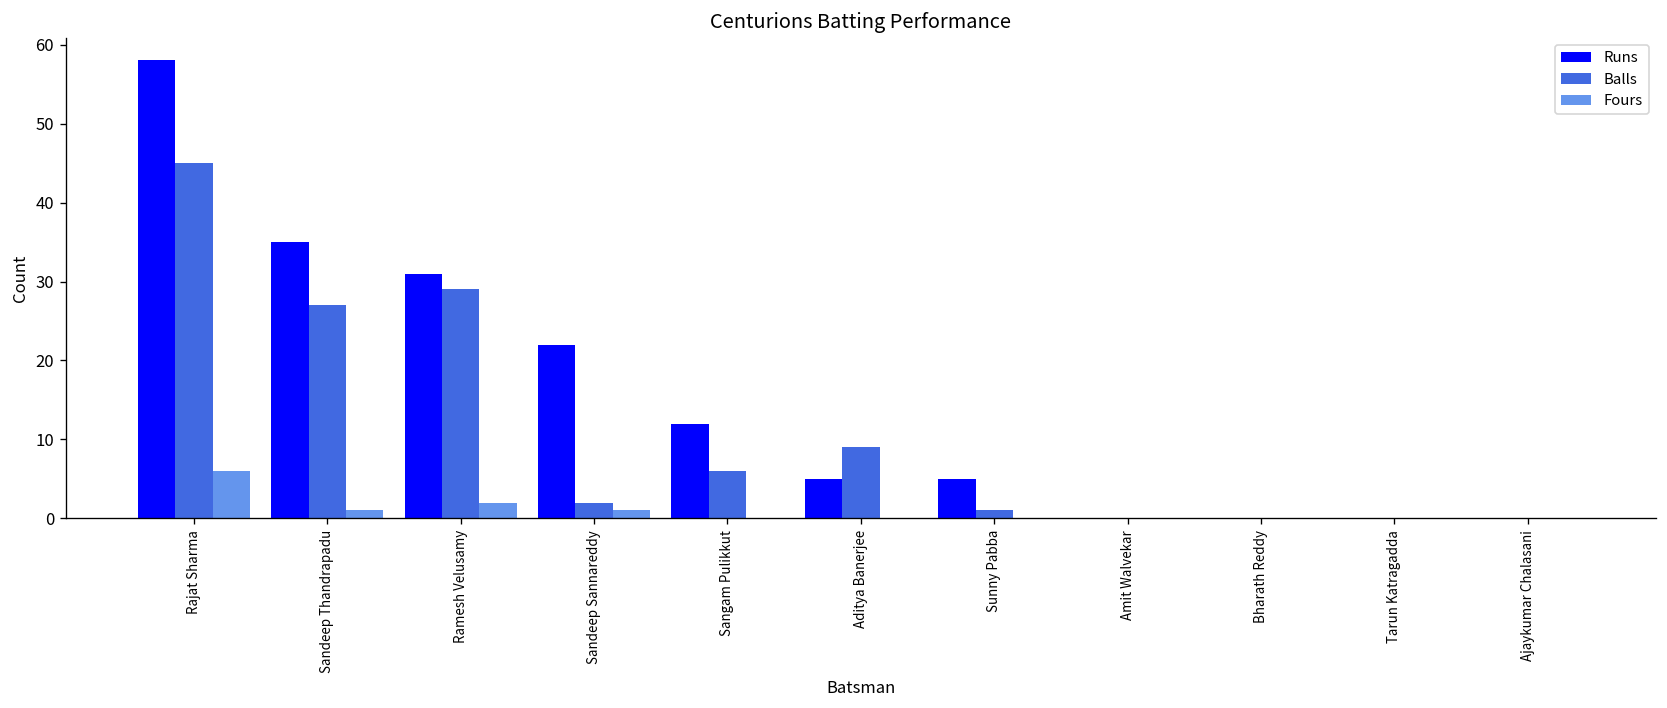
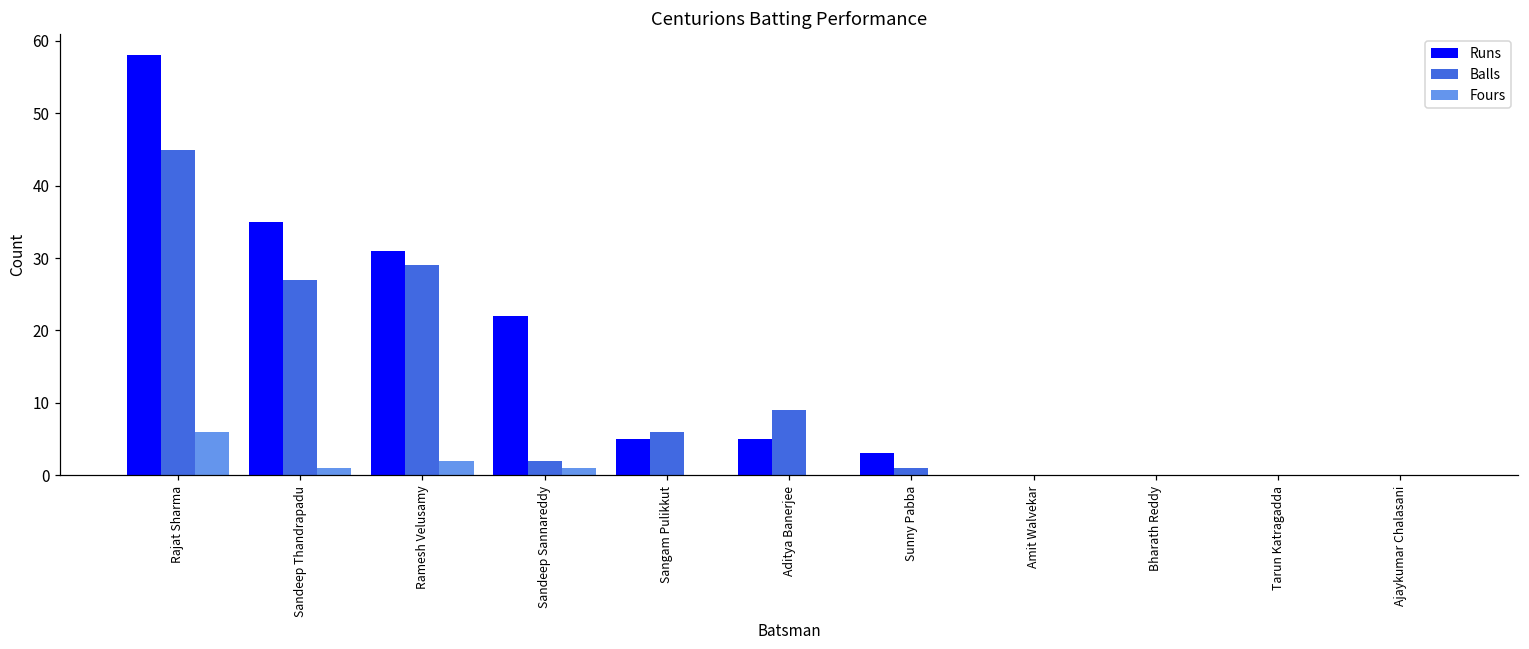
  {
    "Runs": {
      "Rajat Sharma": 58,
      "Sandeep Thandrapadu": 35,
      "Ramesh Velusamy": 31,
      "Sandeep Sannareddy": 22,
-     "Sangam Pulikkut": 12,
+     "Sangam Pulikkut": 5,
      "Aditya Banerjee": 5,
-     "Sunny Pabba": 5,
+     "Sunny Pabba": 3,
      "Amit Walvekar": 0,
      "Bharath Reddy": 0,
      "Tarun Katragadda": 0,
      "Ajaykumar Chalasani": 0
    }
  }
